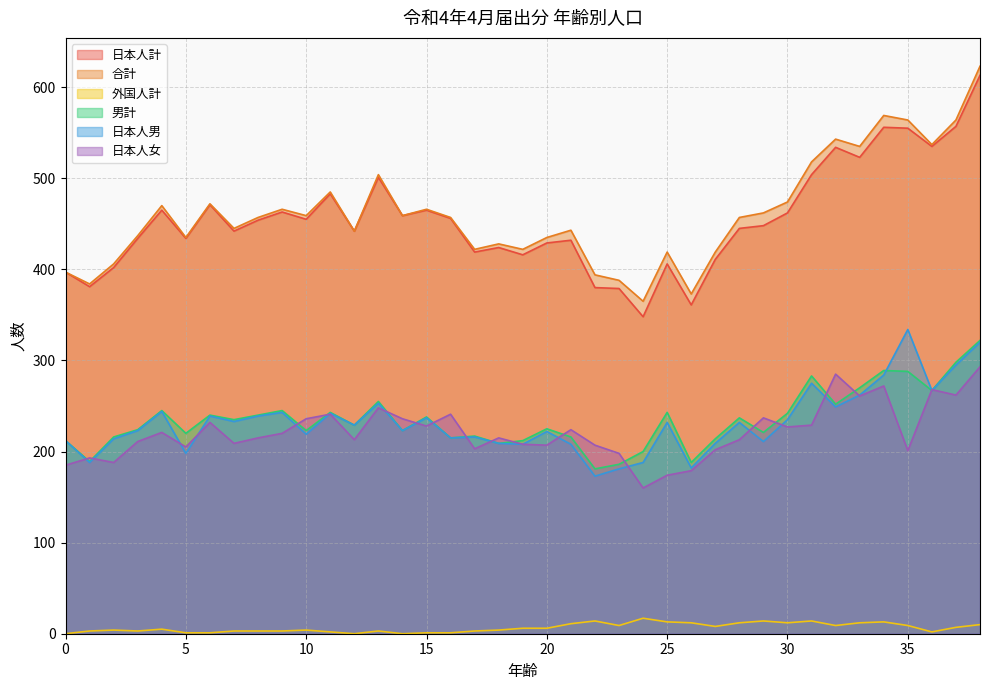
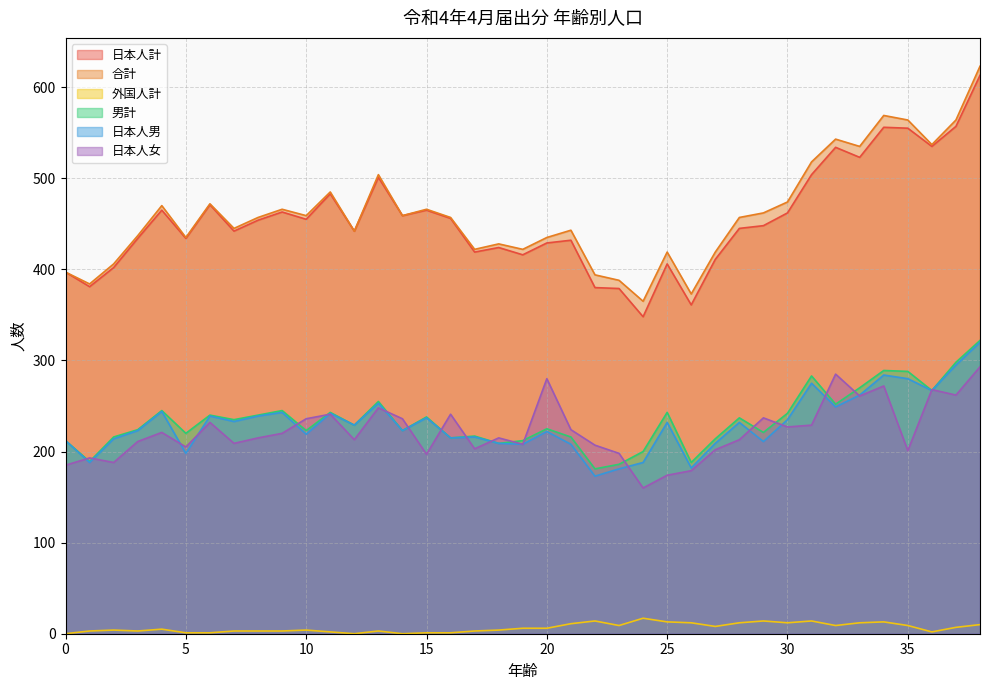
  {
    "男計": {
      "5": 220,
      "10": 220,
      "20": 230,
      "25": 240,
      "30": 240,
      "35": 290
    },
    "日本人男": {
      "5": 200,
      "10": 220,
      "20": 220,
      "25": 230,
      "30": 240,
-     "35": 330
+     "35": 280
    },
    "日本人女": {
      "0": 190,
      "5": 210,
      "10": 240,
-     "15": 230,
-     "20": 210,
+     "15": 200,
+     "20": 280,
      "25": 170,
      "30": 230,
      "35": 200
    }
  }
